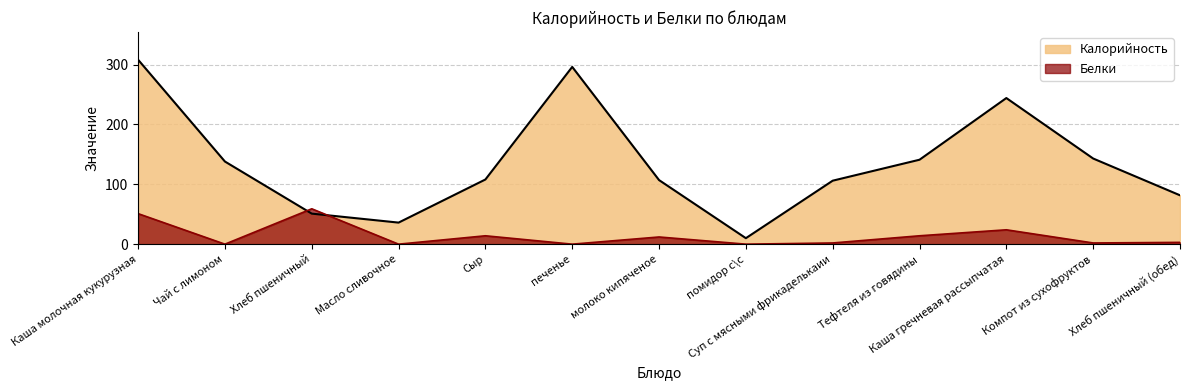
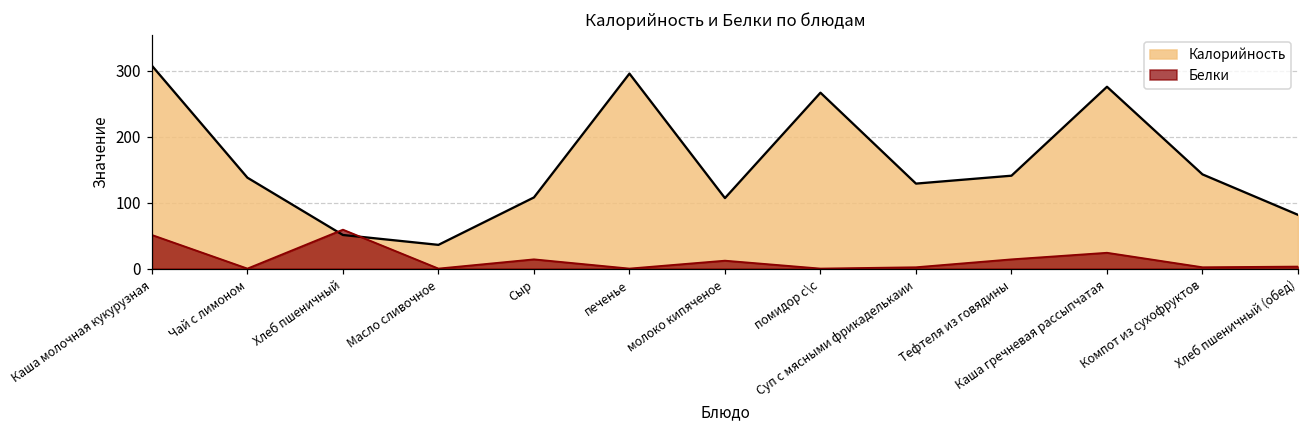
  {
    "Калорийность": {
      "Каша молочная кукурузная": 310,
      "Чай с лимоном": 140,
      "Хлеб пшеничный": 50,
      "Масло сливочное": 40,
      "Сыр": 110,
      "печенье": 300,
      "молоко кипяченое": 110,
-     "помидор с\\с": 10,
-     "Суп с мясными фрикаделькаии": 110,
+     "помидор с\\с": 270,
+     "Суп с мясными фрикаделькаии": 130,
      "Тефтеля из говядины": 140,
-     "Каша гречневая рассыпчатая": 240,
+     "Каша гречневая рассыпчатая": 280,
      "Компот из сухофруктов": 140,
      "Хлеб пшеничный (обед)": 80
    },
    "Белки": {
      "Каша молочная кукурузная": 50,
      "Чай с лимоном": 0,
      "Хлеб пшеничный": 60,
      "Масло сливочное": 0,
      "Сыр": 10,
      "печенье": 0,
      "молоко кипяченое": 10,
      "помидор с\\с": 0,
      "Суп с мясными фрикаделькаии": 0,
      "Тефтеля из говядины": 10,
      "Каша гречневая рассыпчатая": 20,
      "Компот из сухофруктов": 0,
      "Хлеб пшеничный (обед)": 0
    }
  }
